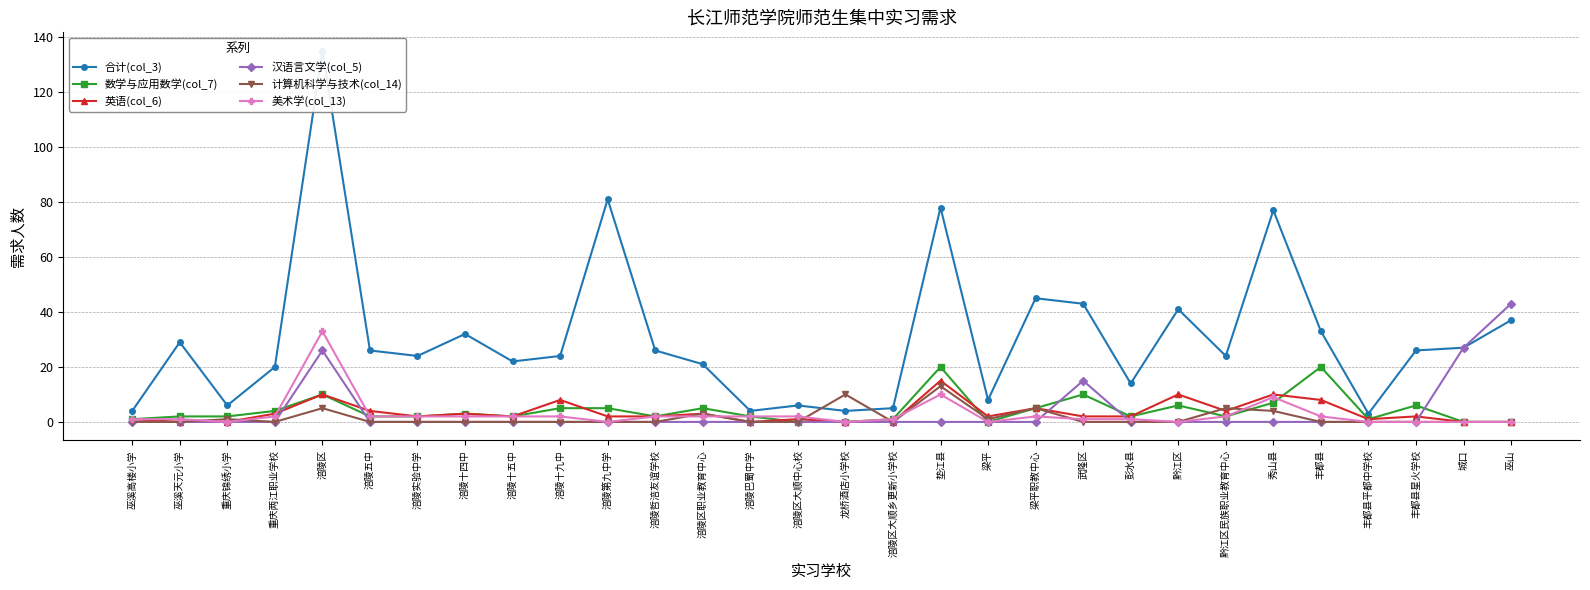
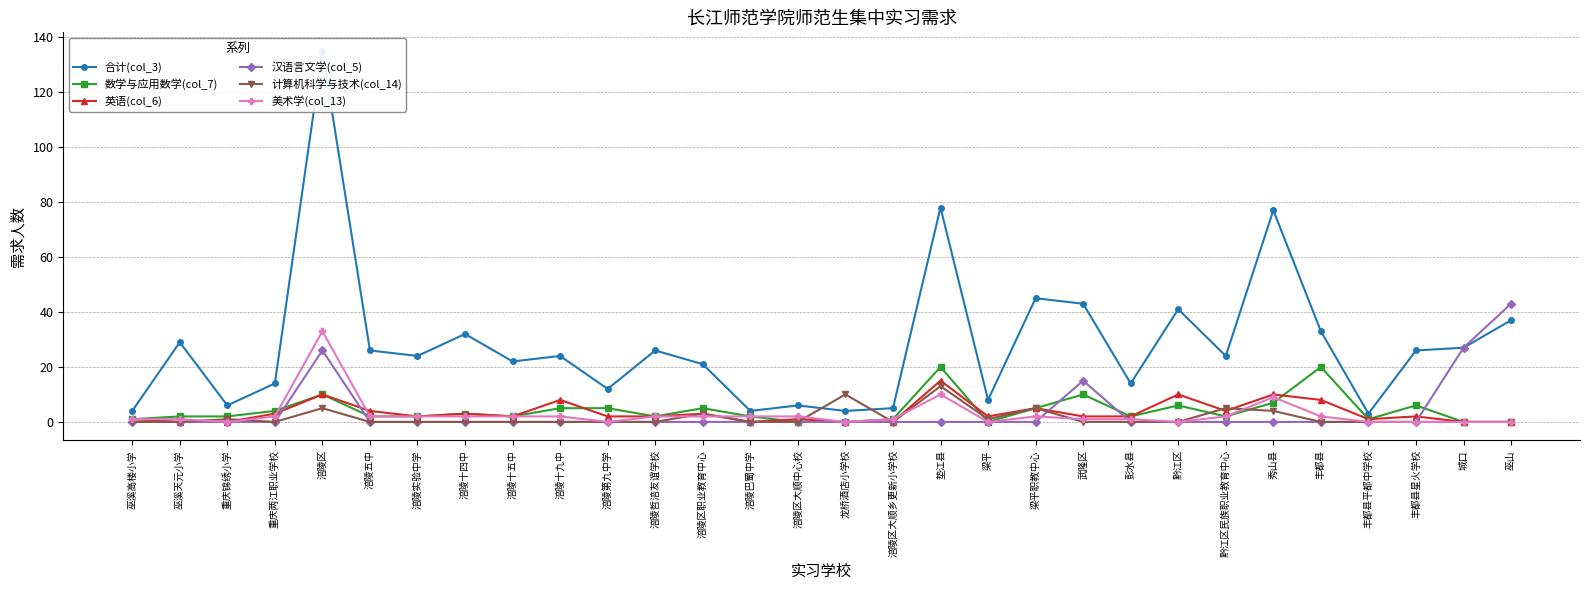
  {
    "合计(col_3)": {
      "巫溪高楼小学": 4,
      "巫溪天元小学": 29,
      "重庆锦绣小学": 6,
-     "重庆两江职业学校": 20,
+     "重庆两江职业学校": 14,
      "涪陵五中": 26,
      "涪陵实验中学": 24,
      "涪陵十四中": 32,
      "涪陵十五中": 22,
      "涪陵十九中": 24,
-     "涪陵第九中学": 81,
+     "涪陵第九中学": 12,
      "涪陵哲涪友谊学校": 26,
      "涪陵区职业教育中心": 21,
      "涪陵巴蜀中学": 4,
      "涪陵区大顺中心校": 6,
      "龙桥酒店小学校": 4,
      "涪陵区大顺乡更新小学校": 5,
      "垫江县": 78,
      "梁平": 8,
      "梁平职教中心": 45,
      "武隆区": 43,
      "彭水县": 14,
      "黔江区": 41,
      "黔江区民族职业教育中心": 24,
      "秀山县": 77,
      "丰都县": 33,
      "丰都县平都中学校": 3,
      "丰都县星火学校": 26,
      "巫山": 37
    },
    "数学与应用数学(col_7)": {
      "巫溪天元小学": 2,
      "重庆锦绣小学": 2,
      "重庆两江职业学校": 4,
      "涪陵十九中": 5,
      "涪陵第九中学": 5,
      "涪陵区职业教育中心": 5,
      "垫江县": 20,
      "武隆区": 10,
      "黔江区": 6,
      "秀山县": 7,
      "丰都县": 20,
      "丰都县星火学校": 6
    },
    "英语(col_6)": {
      "重庆两江职业学校": 3,
      "涪陵五中": 4,
      "涪陵十九中": 8,
      "涪陵第九中学": 2,
      "涪陵区大顺中心校": 1,
      "垫江县": 15,
      "梁平": 2,
      "武隆区": 2,
      "黔江区": 10,
      "黔江区民族职业教育中心": 4,
      "秀山县": 10,
      "丰都县": 8,
      "丰都县星火学校": 2
    },
    "汉语言文学(col_5)": {
      "涪陵区": 26,
      "涪陵区职业教育中心": 0,
      "垫江县": 0,
      "梁平职教中心": 0,
      "武隆区": 15,
      "黔江区民族职业教育中心": 0,
      "秀山县": 0,
      "巫山": 43
    },
    "计算机科学与技术(col_14)": {
      "重庆锦绣小学": 1,
      "涪陵区": 5,
      "龙桥酒店小学校": 10,
      "垫江县": 13,
      "梁平": 1,
      "武隆区": 0,
      "黔江区民族职业教育中心": 5,
      "秀山县": 4
    },
    "美术学(col_13)": {
      "巫溪天元小学": 1,
      "重庆两江职业学校": 2,
      "涪陵区": 33,
      "涪陵十四中": 2,
      "涪陵十九中": 2,
      "涪陵区职业教育中心": 2,
      "涪陵区大顺中心校": 2,
      "垫江县": 10,
      "梁平职教中心": 2,
      "武隆区": 1,
      "彭水县": 1,
      "秀山县": 9,
      "丰都县": 2
    }
  }
